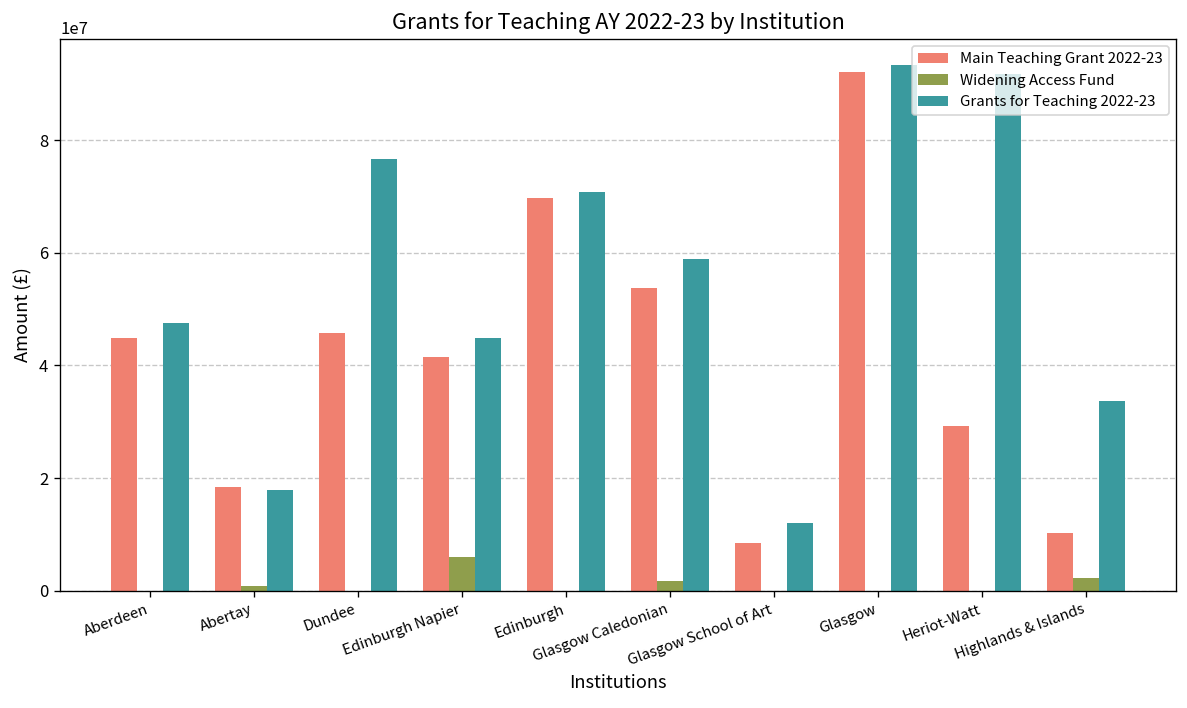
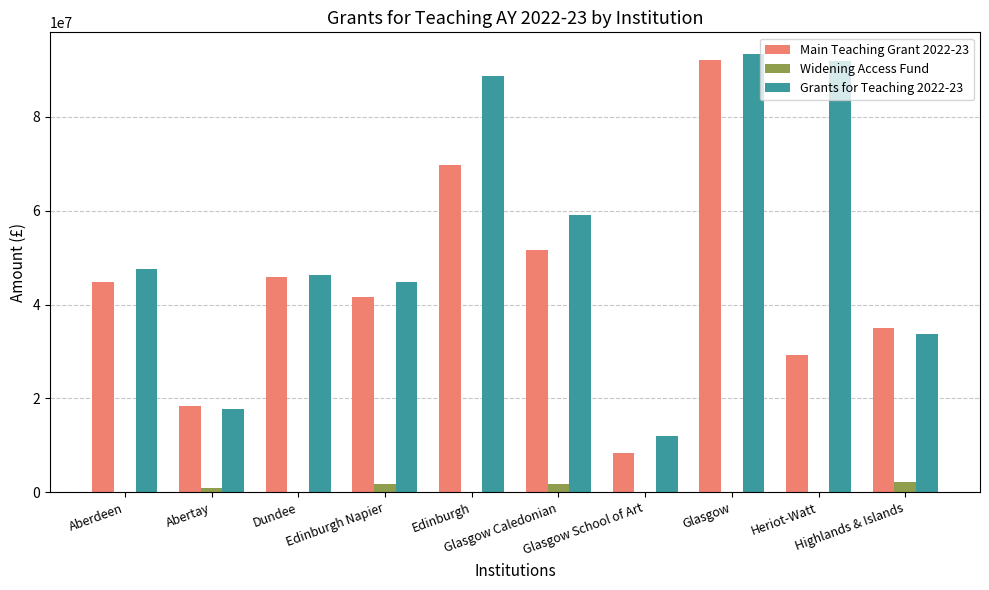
  {
    "Main Teaching Grant 2022-23": {
      "Aberdeen": 45000000,
      "Abertay": 18000000,
      "Dundee": 46000000,
      "Edinburgh Napier": 42000000,
      "Edinburgh": 70000000,
-     "Glasgow Caledonian": 54000000,
+     "Glasgow Caledonian": 52000000,
      "Glasgow School of Art": 8000000,
      "Glasgow": 92000000,
      "Heriot-Watt": 29000000,
-     "Highlands & Islands": 10000000
+     "Highlands & Islands": 35000000
    },
    "Widening Access Fund": {
      "Aberdeen": 0,
      "Abertay": 1000000,
      "Dundee": 0,
-     "Edinburgh Napier": 6000000,
+     "Edinburgh Napier": 2000000,
      "Edinburgh": 0,
      "Glasgow Caledonian": 2000000,
      "Glasgow School of Art": 0,
      "Glasgow": 0,
      "Heriot-Watt": 0,
      "Highlands & Islands": 2000000
    },
    "Grants for Teaching 2022-23": {
      "Aberdeen": 48000000,
      "Abertay": 18000000,
-     "Dundee": 77000000,
+     "Dundee": 46000000,
      "Edinburgh Napier": 45000000,
-     "Edinburgh": 71000000,
+     "Edinburgh": 89000000,
      "Glasgow Caledonian": 59000000,
      "Glasgow School of Art": 12000000,
      "Glasgow": 93000000,
      "Highlands & Islands": 34000000
    }
  }
